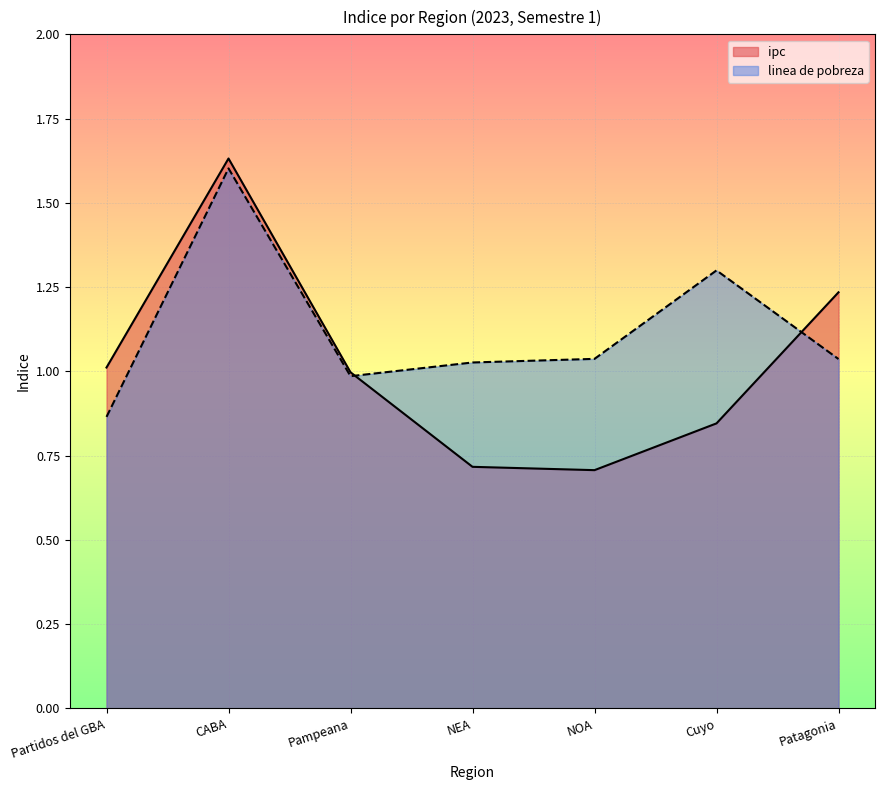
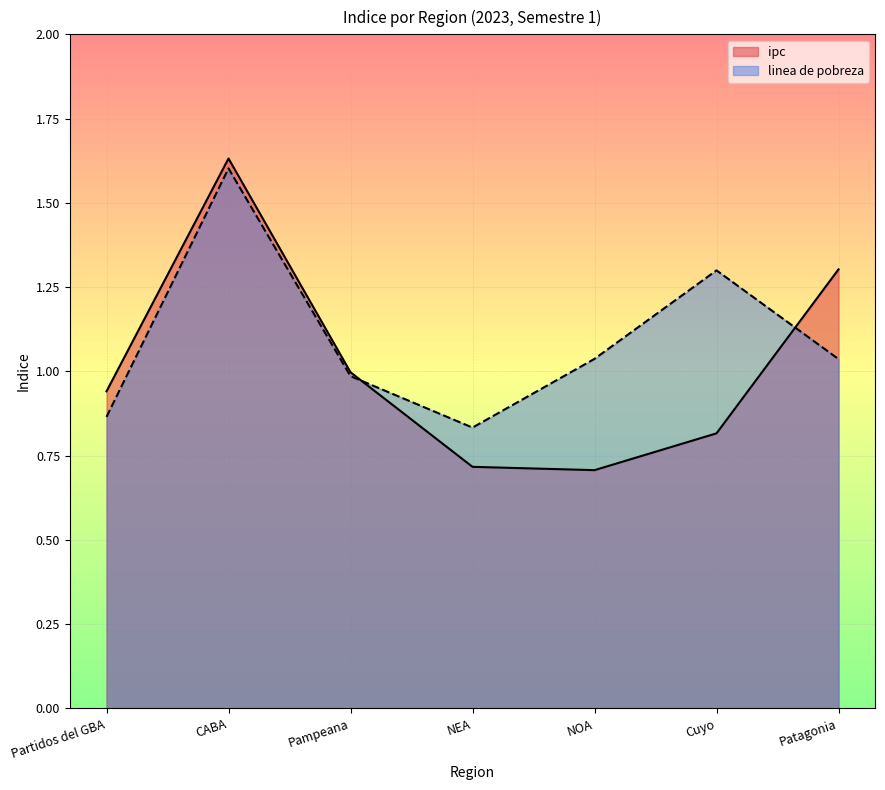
  {
    "ipc": {
-     "Partidos del GBA": 1.01,
+     "Partidos del GBA": 0.94,
      "CABA": 1.63,
      "Pampeana": 1.00,
      "NEA": 0.72,
      "NOA": 0.71,
-     "Cuyo": 0.85,
-     "Patagonia": 1.23
+     "Cuyo": 0.82,
+     "Patagonia": 1.30
    },
    "linea de pobreza": {
      "Partidos del GBA": 0.86,
      "CABA": 1.60,
      "Pampeana": 0.99,
-     "NEA": 1.03,
+     "NEA": 0.83,
      "NOA": 1.04,
      "Cuyo": 1.30,
      "Patagonia": 1.04
    }
  }
